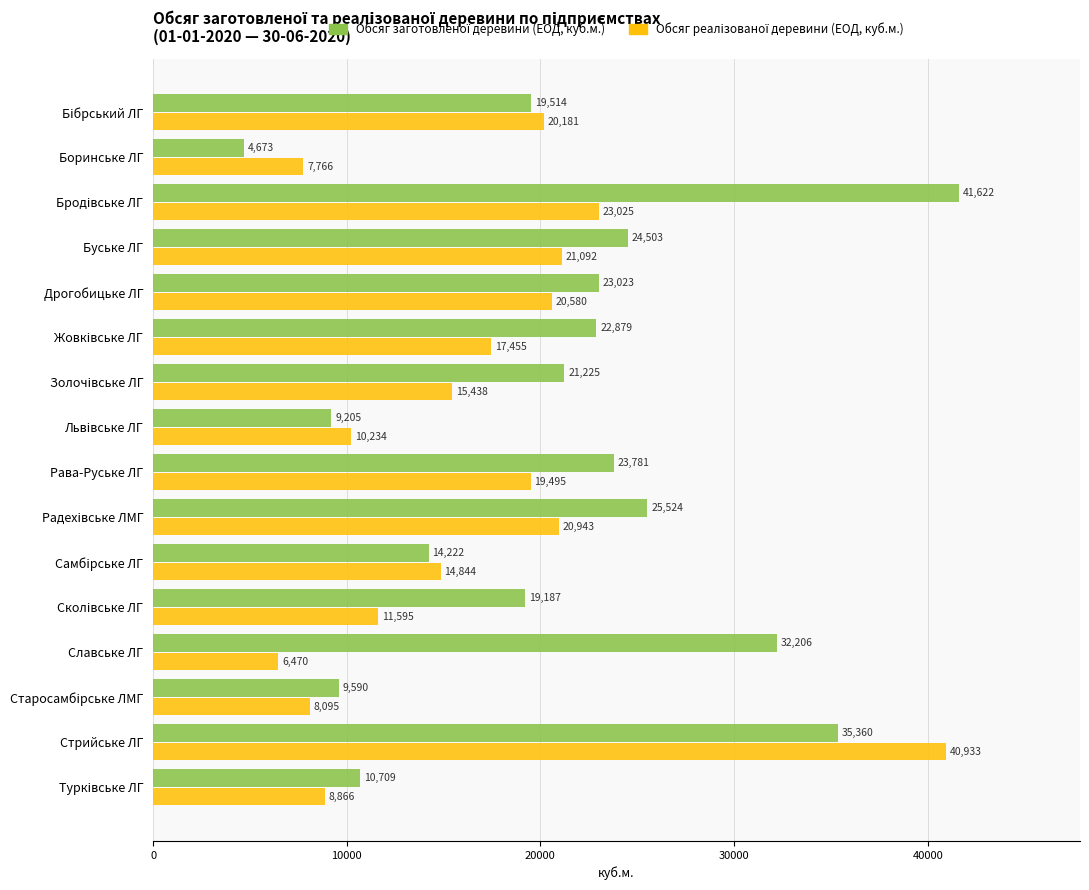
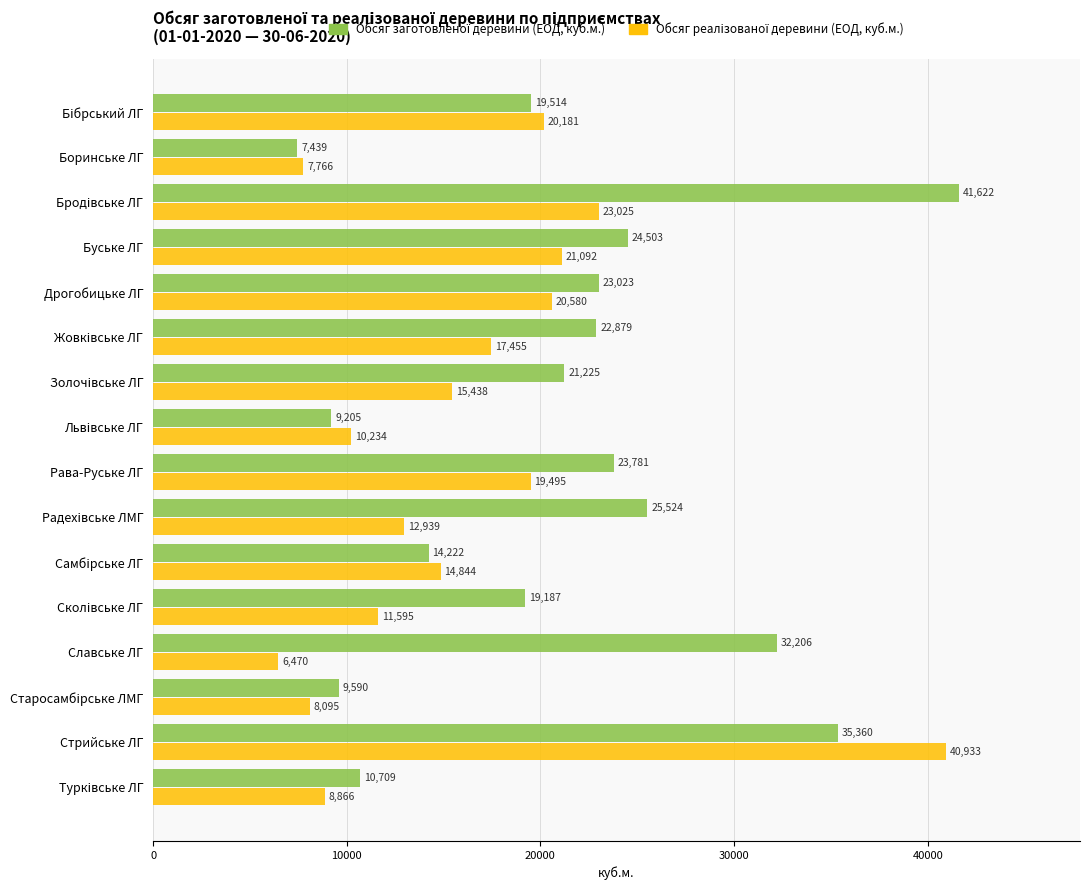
  {
    "Обсяг заготовленої деревини (ЕОД, куб.м.)": {
      "Бібрський ЛГ": "19,514",
-     "Боринське ЛГ": "4,673",
+     "Боринське ЛГ": "7,439",
      "Бродівське ЛГ": "41,622",
      "Буське ЛГ": "24,503",
      "Дрогобицьке ЛГ": "23,023",
      "Жовківське ЛГ": "22,879",
      "Золочівське ЛГ": "21,225",
      "Львівське ЛГ": "9,205",
      "Рава-Руське ЛГ": "23,781",
      "Радехівське ЛМГ": "25,524",
      "Самбірське ЛГ": "14,222",
      "Сколівське ЛГ": "19,187",
      "Славське ЛГ": "32,206",
      "Старосамбірське ЛМГ": "9,590",
      "Стрийське ЛГ": "35,360",
      "Турківське ЛГ": "10,709"
    },
    "Обсяг реалізованої деревини (ЕОД, куб.м.)": {
      "Бібрський ЛГ": "20,181",
      "Боринське ЛГ": "7,766",
      "Бродівське ЛГ": "23,025",
      "Буське ЛГ": "21,092",
      "Дрогобицьке ЛГ": "20,580",
      "Жовківське ЛГ": "17,455",
      "Золочівське ЛГ": "15,438",
      "Львівське ЛГ": "10,234",
      "Рава-Руське ЛГ": "19,495",
-     "Радехівське ЛМГ": "20,943",
+     "Радехівське ЛМГ": "12,939",
      "Самбірське ЛГ": "14,844",
      "Сколівське ЛГ": "11,595",
      "Славське ЛГ": "6,470",
      "Старосамбірське ЛМГ": "8,095",
      "Стрийське ЛГ": "40,933",
      "Турківське ЛГ": "8,866"
    }
  }
